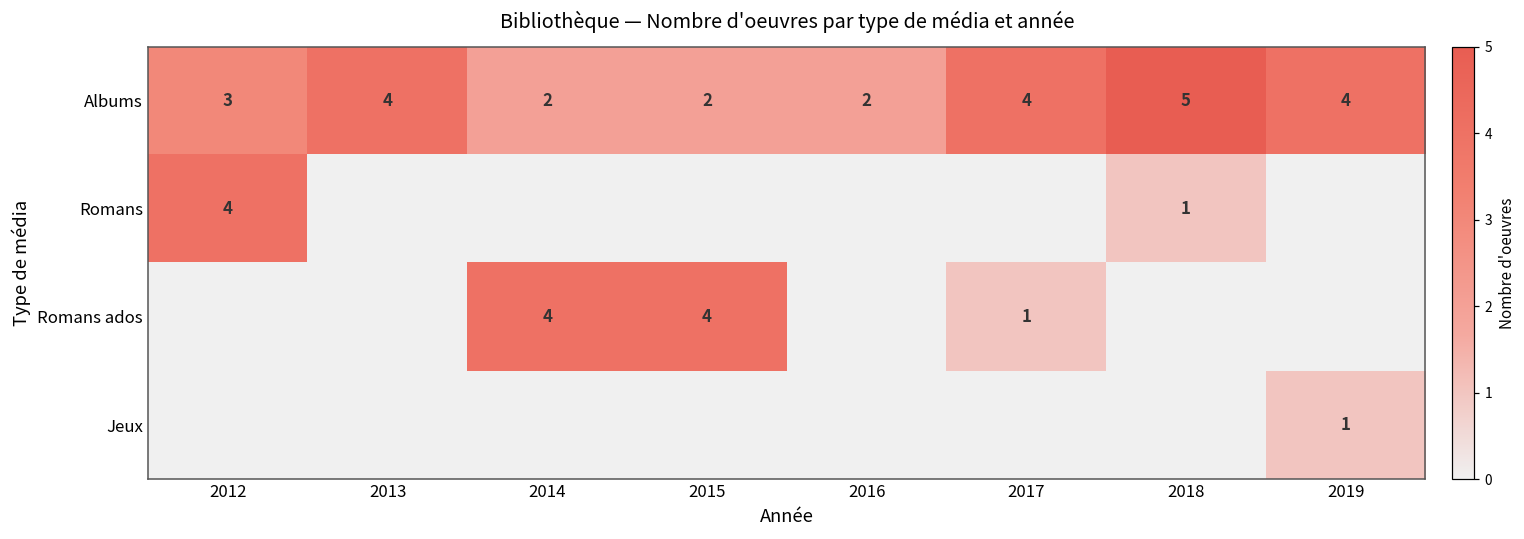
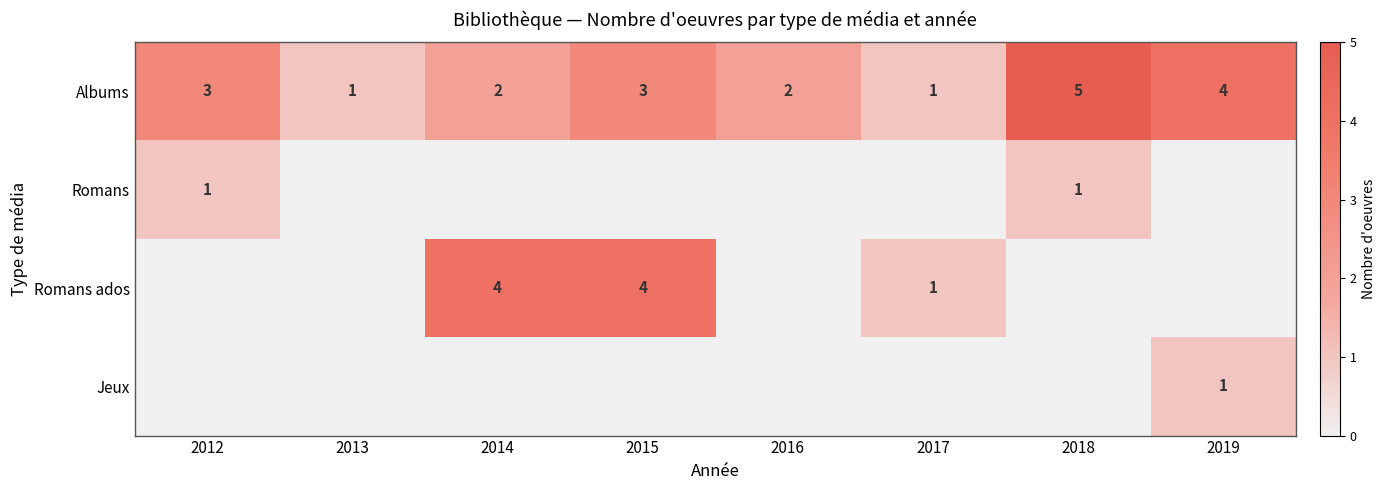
  {
    "Albums": {
      "2012": 3,
-     "2013": 4,
+     "2013": 1,
      "2014": 2,
-     "2015": 2,
+     "2015": 3,
      "2016": 2,
-     "2017": 4,
+     "2017": 1,
      "2018": 5,
      "2019": 4
    },
    "Romans": {
-     "2012": 4,
+     "2012": 1,
      "2018": 1
    },
    "Romans ados": {
      "2014": 4,
      "2015": 4,
      "2017": 1
    },
    "Jeux": {
      "2019": 1
    }
  }
